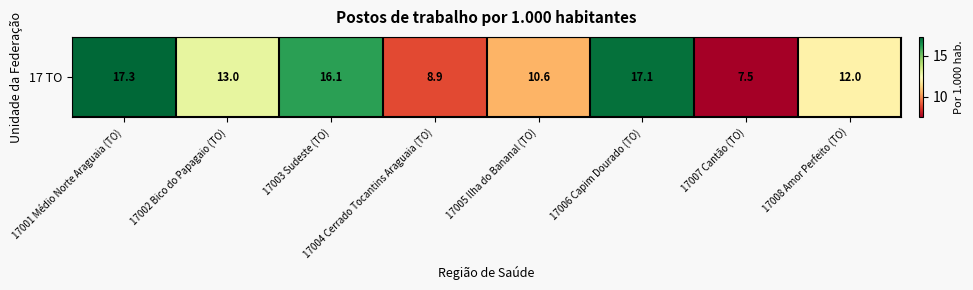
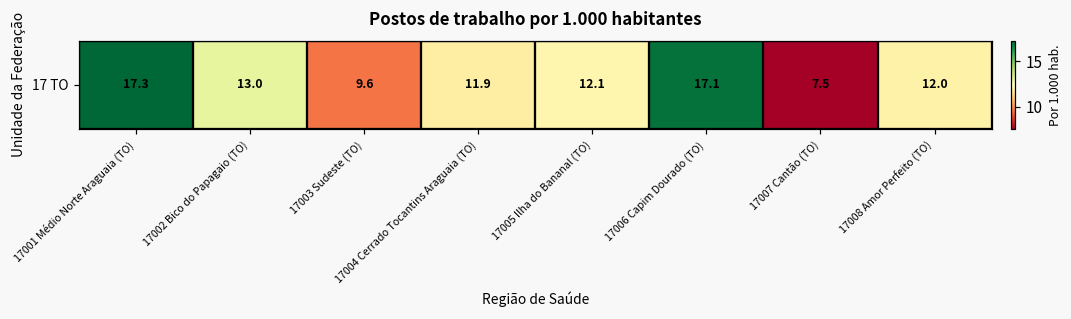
  {
    "17 TO": {
      "17001 Médio Norte Araguaia (TO)": 17.3,
      "17002 Bico do Papagaio (TO)": 13.0,
-     "17003 Sudeste (TO)": 16.1,
-     "17004 Cerrado Tocantins Araguaia (TO)": 8.9,
-     "17005 Ilha do Bananal (TO)": 10.6,
+     "17003 Sudeste (TO)": 9.6,
+     "17004 Cerrado Tocantins Araguaia (TO)": 11.9,
+     "17005 Ilha do Bananal (TO)": 12.1,
      "17006 Capim Dourado (TO)": 17.1,
      "17007 Cantão (TO)": 7.5,
      "17008 Amor Perfeito (TO)": 12.0
    }
  }
